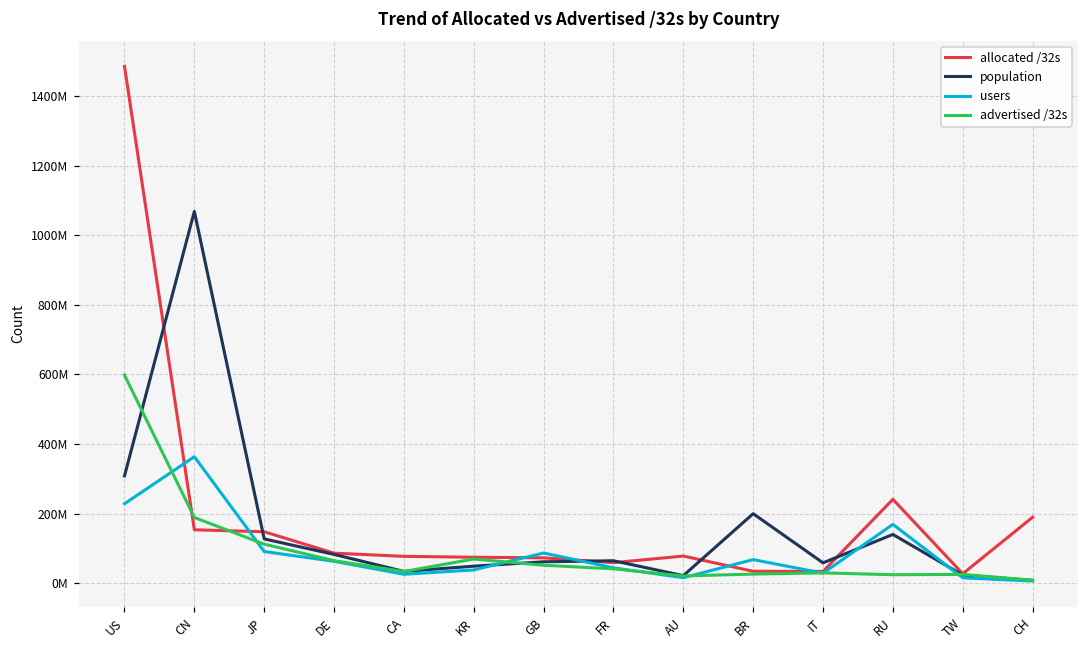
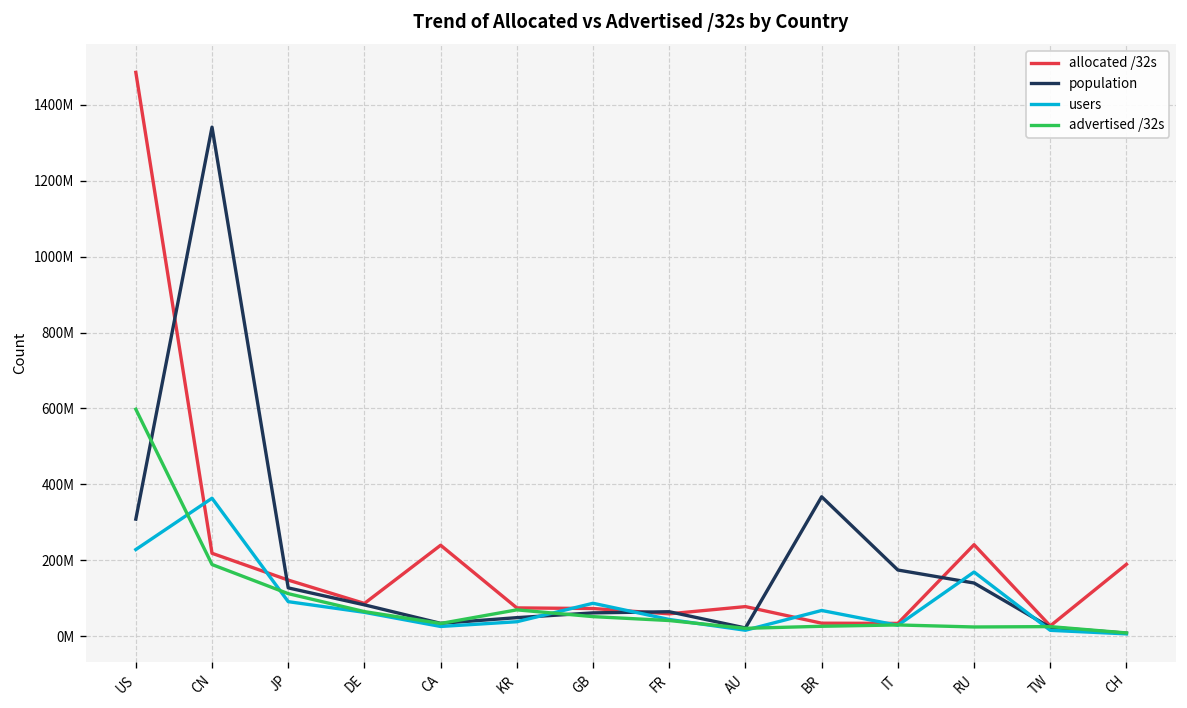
  {
    "allocated /32s": {
      "US": 1490000000,
-     "CN": 150000000,
+     "CN": 220000000,
      "JP": 150000000,
-     "CA": 80000000,
+     "CA": 240000000,
      "GB": 70000000,
      "AU": 80000000,
      "BR": 30000000,
      "RU": 240000000,
      "CH": 190000000
    },
    "population": {
      "US": 310000000,
-     "CN": 1070000000,
+     "CN": 1340000000,
      "JP": 130000000,
      "KR": 50000000,
      "GB": 60000000,
-     "BR": 200000000,
-     "IT": 60000000,
+     "BR": 370000000,
+     "IT": 170000000,
      "RU": 140000000
    },
    "users": {
      "US": 230000000,
      "CN": 360000000,
      "JP": 90000000,
      "KR": 40000000,
      "GB": 90000000,
      "BR": 70000000,
      "RU": 170000000
    },
    "advertised /32s": {
      "US": 600000000,
      "CN": 190000000,
      "JP": 110000000,
      "GB": 50000000,
      "BR": 30000000,
      "RU": 20000000
    }
  }
